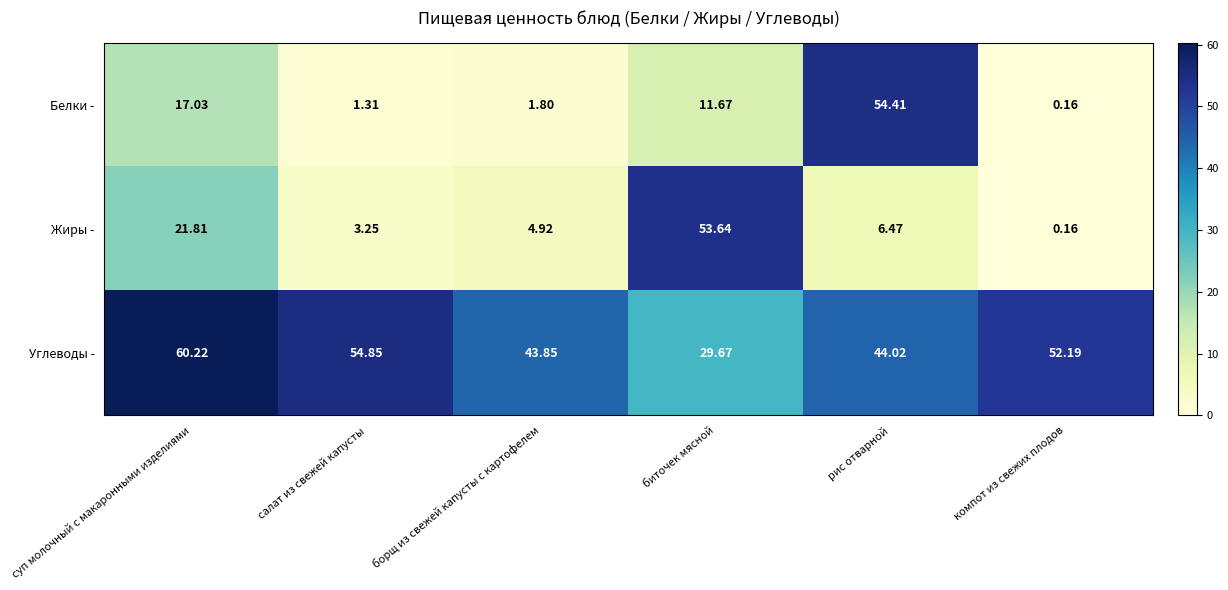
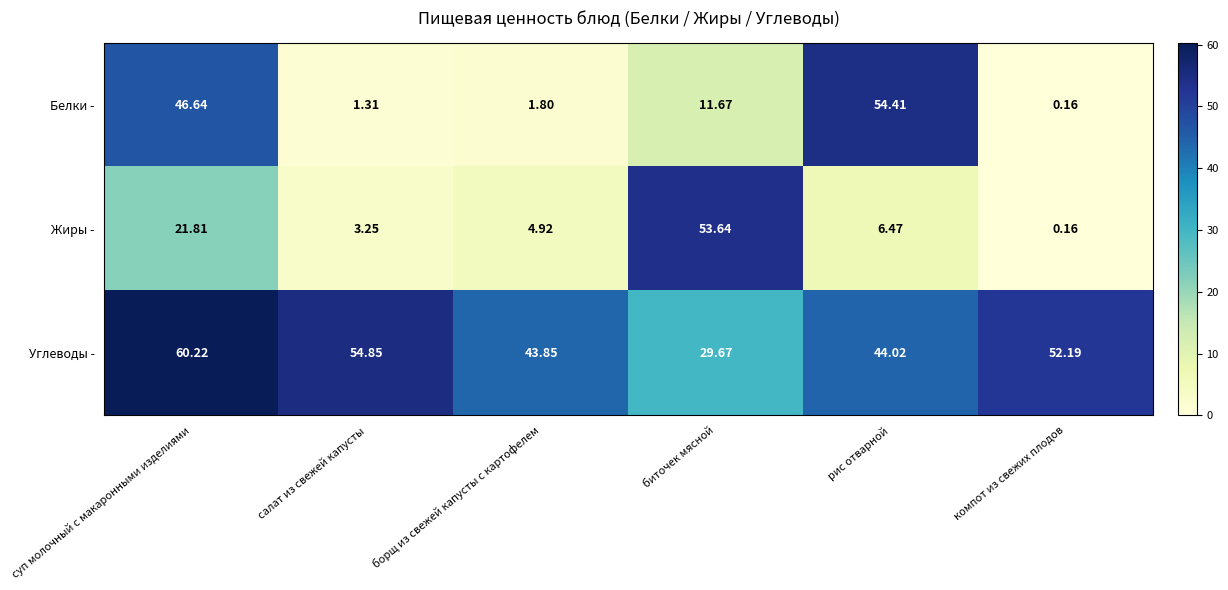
  {
    "Белки -": {
-     "суп молочный с макаронными изделиями": 17.03,
+     "суп молочный с макаронными изделиями": 46.64,
      "салат из свежей капусты": 1.31,
      "борщ из свежей капусты с картофелем": 1.80,
      "биточек мясной": 11.67,
      "рис отварной": 54.41,
      "компот из свежих плодов": 0.16
    },
    "Жиры -": {
      "суп молочный с макаронными изделиями": 21.81,
      "салат из свежей капусты": 3.25,
      "борщ из свежей капусты с картофелем": 4.92,
      "биточек мясной": 53.64,
      "рис отварной": 6.47,
      "компот из свежих плодов": 0.16
    },
    "Углеводы -": {
      "суп молочный с макаронными изделиями": 60.22,
      "салат из свежей капусты": 54.85,
      "борщ из свежей капусты с картофелем": 43.85,
      "биточек мясной": 29.67,
      "рис отварной": 44.02,
      "компот из свежих плодов": 52.19
    }
  }
